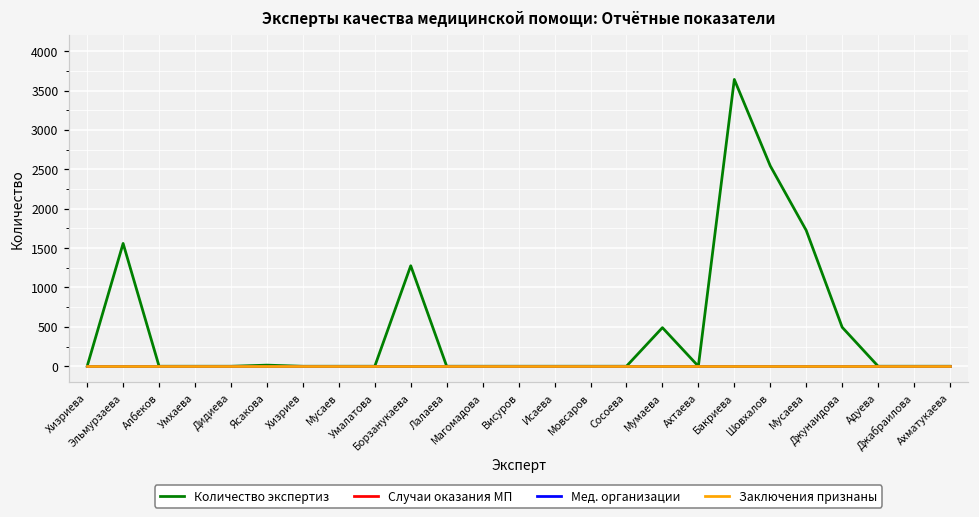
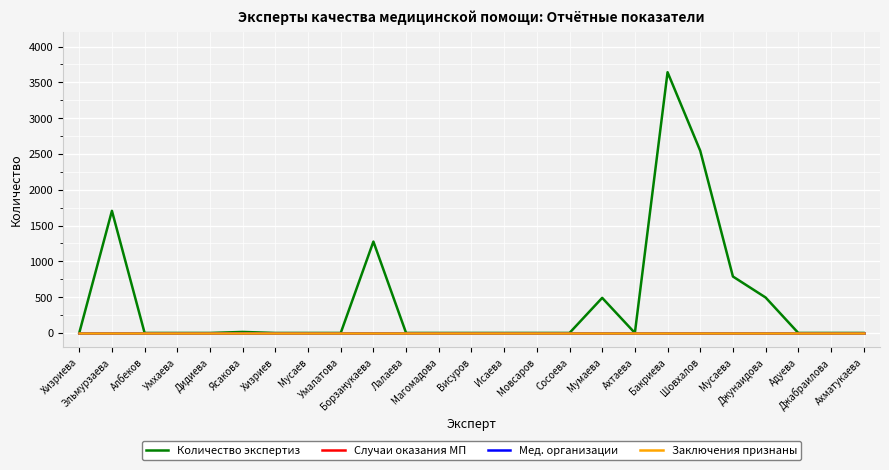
  {
    "Количество экспертиз": {
-     "Эльмурзаева": 1600,
+     "Эльмурзаева": 1700,
      "Борзанукаева": 1300,
      "Мумаева": 500,
      "Бакриева": 3600,
      "Шовхалов": 2500,
-     "Мусаева": 1700,
+     "Мусаева": 800,
      "Джунаидова": 500
    },
    "Заключения признаны": {
      "Эльмурзаева": 0,
      "Борзанукаева": 0,
      "Мумаева": 0,
      "Бакриева": 0,
      "Шовхалов": 0,
      "Мусаева": 0,
      "Джунаидова": 0
    }
  }
